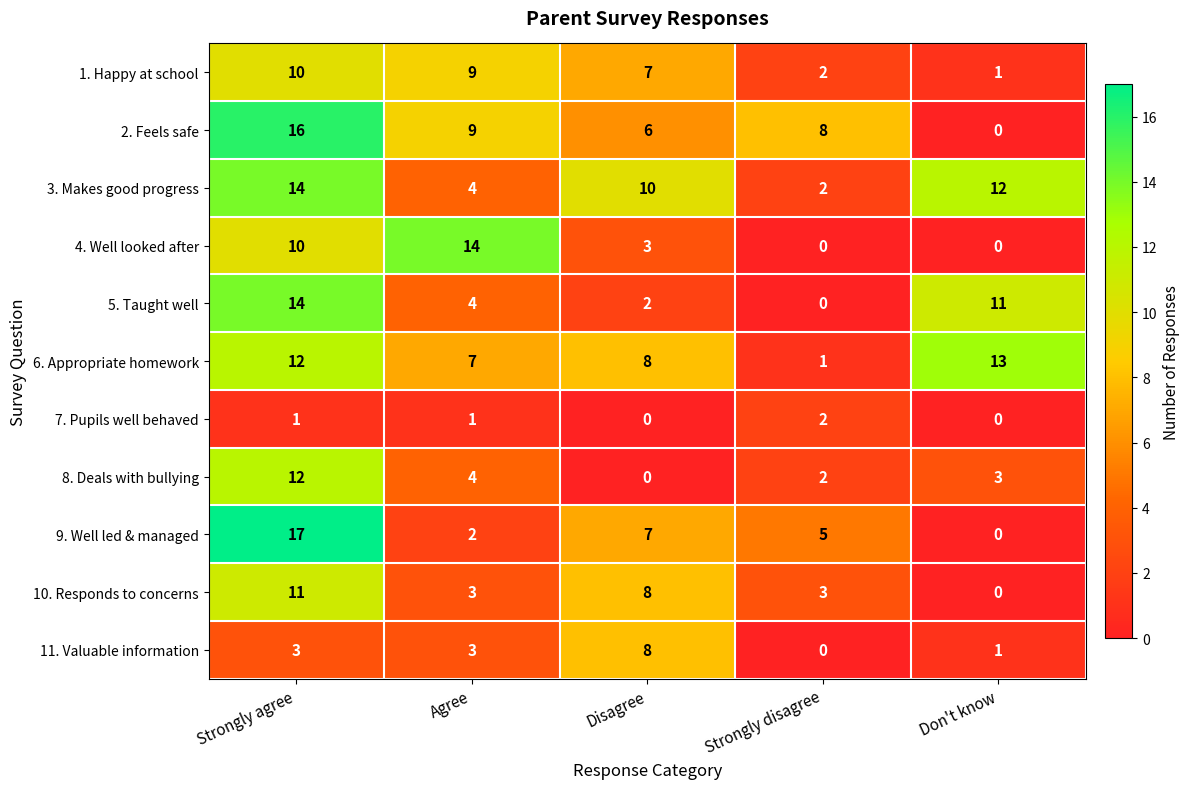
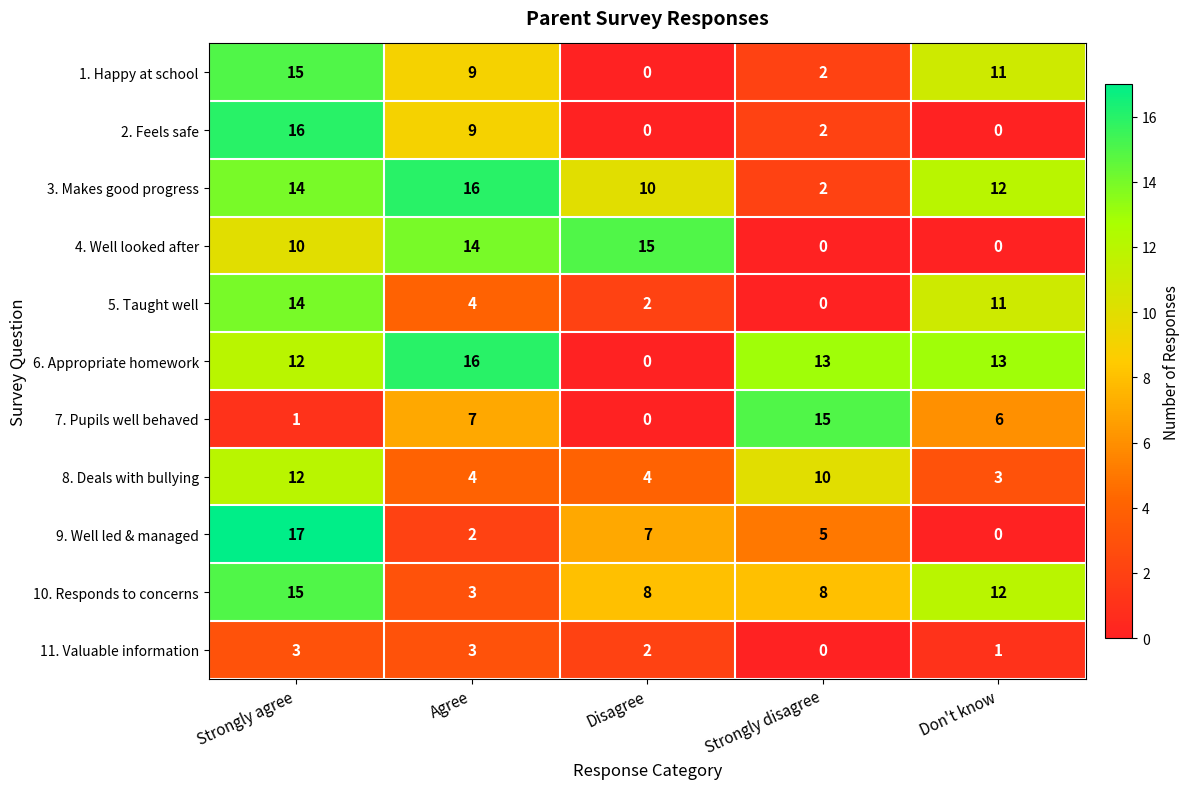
  {
    "1. Happy at school": {
-     "Strongly agree": 10,
+     "Strongly agree": 15,
      "Agree": 9,
-     "Disagree": 7,
+     "Disagree": 0,
      "Strongly disagree": 2,
-     "Don't know": 1
+     "Don't know": 11
    },
    "2. Feels safe": {
      "Strongly agree": 16,
      "Agree": 9,
-     "Disagree": 6,
-     "Strongly disagree": 8,
+     "Disagree": 0,
+     "Strongly disagree": 2,
      "Don't know": 0
    },
    "3. Makes good progress": {
      "Strongly agree": 14,
-     "Agree": 4,
+     "Agree": 16,
      "Disagree": 10,
      "Strongly disagree": 2,
      "Don't know": 12
    },
    "4. Well looked after": {
      "Strongly agree": 10,
      "Agree": 14,
-     "Disagree": 3,
+     "Disagree": 15,
      "Strongly disagree": 0,
      "Don't know": 0
    },
    "5. Taught well": {
      "Strongly agree": 14,
      "Agree": 4,
      "Disagree": 2,
      "Strongly disagree": 0,
      "Don't know": 11
    },
    "6. Appropriate homework": {
      "Strongly agree": 12,
-     "Agree": 7,
-     "Disagree": 8,
-     "Strongly disagree": 1,
+     "Agree": 16,
+     "Disagree": 0,
+     "Strongly disagree": 13,
      "Don't know": 13
    },
    "7. Pupils well behaved": {
      "Strongly agree": 1,
-     "Agree": 1,
+     "Agree": 7,
      "Disagree": 0,
-     "Strongly disagree": 2,
-     "Don't know": 0
+     "Strongly disagree": 15,
+     "Don't know": 6
    },
    "8. Deals with bullying": {
      "Strongly agree": 12,
      "Agree": 4,
-     "Disagree": 0,
-     "Strongly disagree": 2,
+     "Disagree": 4,
+     "Strongly disagree": 10,
      "Don't know": 3
    },
    "9. Well led & managed": {
      "Strongly agree": 17,
      "Agree": 2,
      "Disagree": 7,
      "Strongly disagree": 5,
      "Don't know": 0
    },
    "10. Responds to concerns": {
-     "Strongly agree": 11,
+     "Strongly agree": 15,
      "Agree": 3,
      "Disagree": 8,
-     "Strongly disagree": 3,
-     "Don't know": 0
+     "Strongly disagree": 8,
+     "Don't know": 12
    },
    "11. Valuable information": {
      "Strongly agree": 3,
      "Agree": 3,
-     "Disagree": 8,
+     "Disagree": 2,
      "Strongly disagree": 0,
      "Don't know": 1
    }
  }
